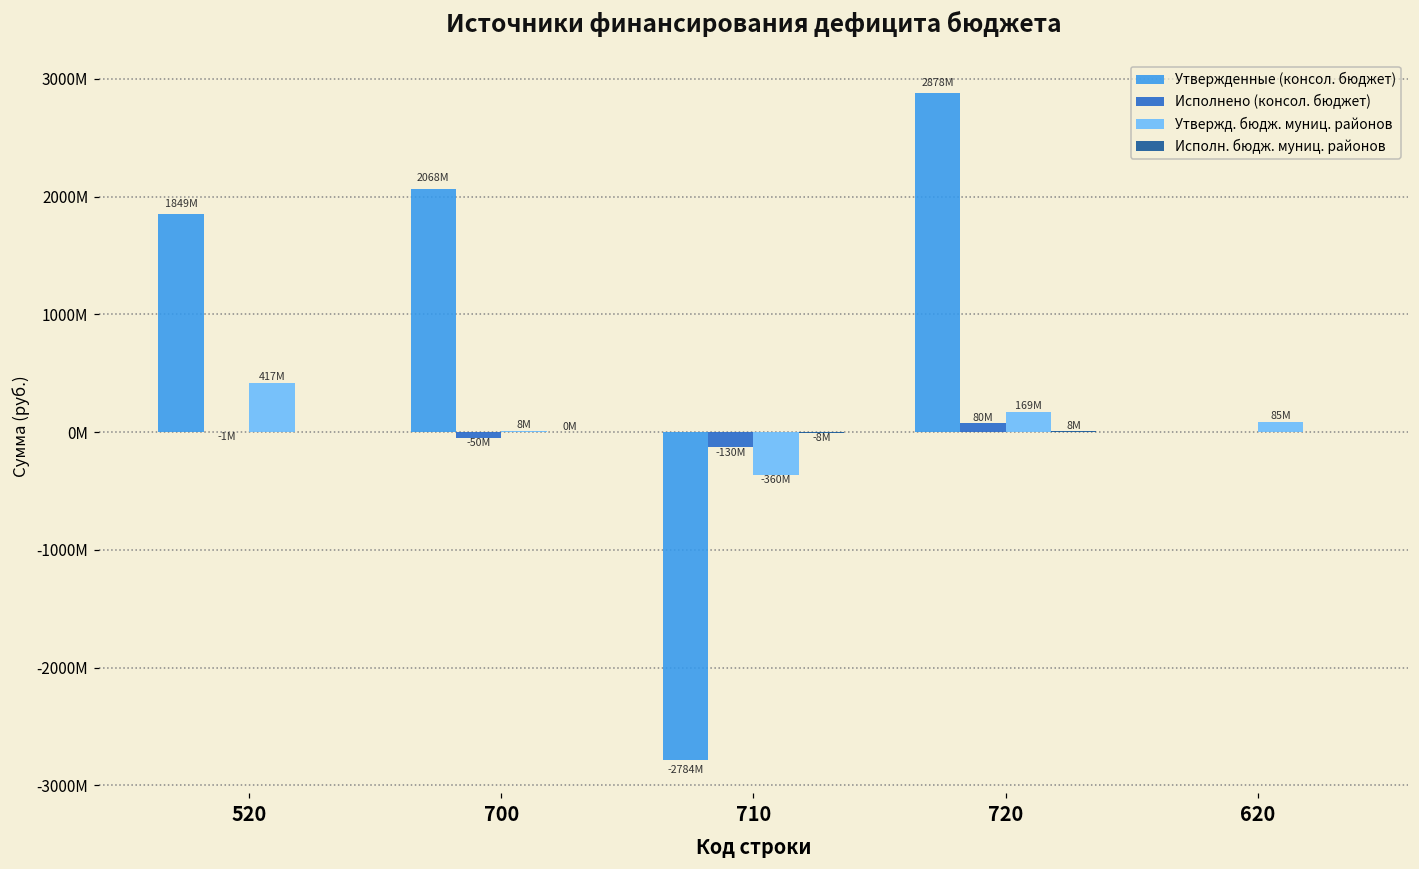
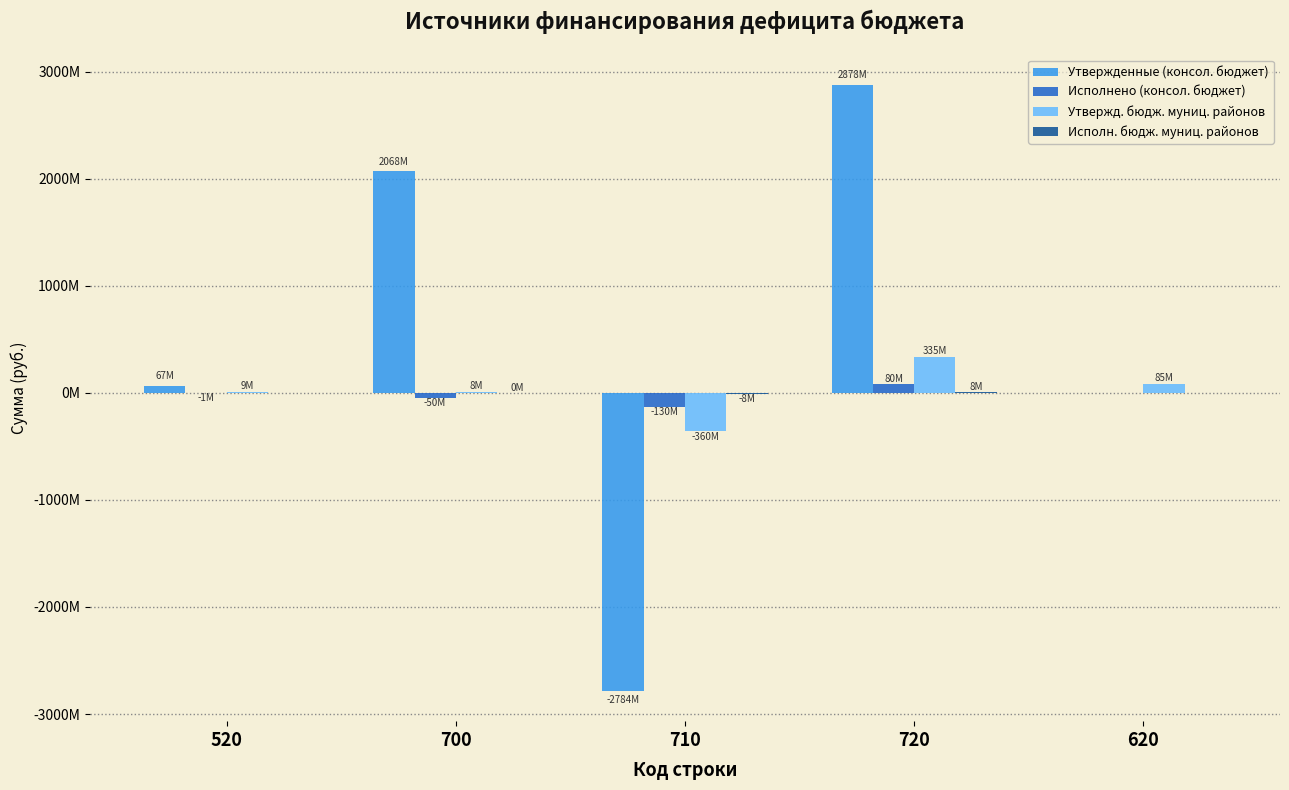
  {
    "Утвержденные (консол. бюджет)": {
-     "520": "1849M",
+     "520": "67M",
      "700": "2068M",
      "710": "-2784M",
      "720": "2878M"
    },
    "Утвержд. бюдж. муниц. районов": {
-     "520": "417M",
+     "520": "9M",
      "700": "8M",
      "710": "-360M",
-     "720": "169M",
+     "720": "335M",
      "620": "85M"
    }
  }
